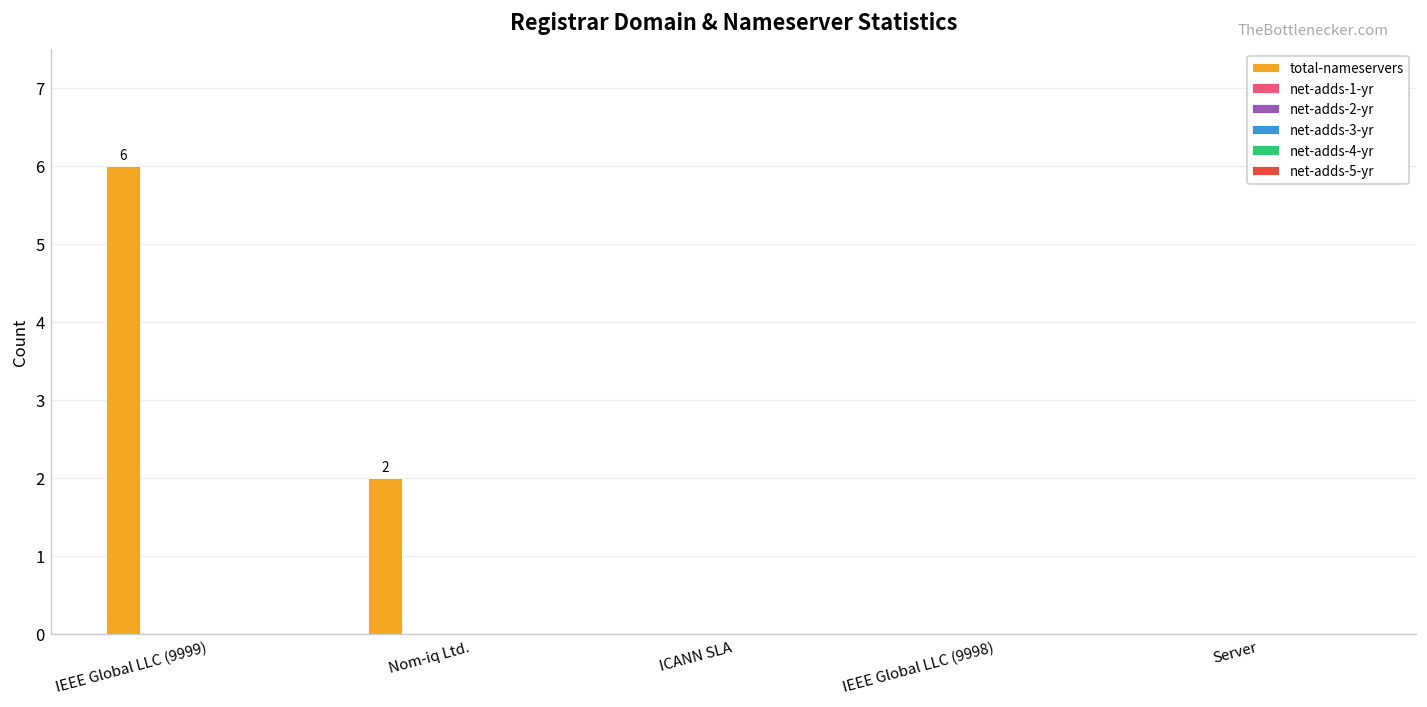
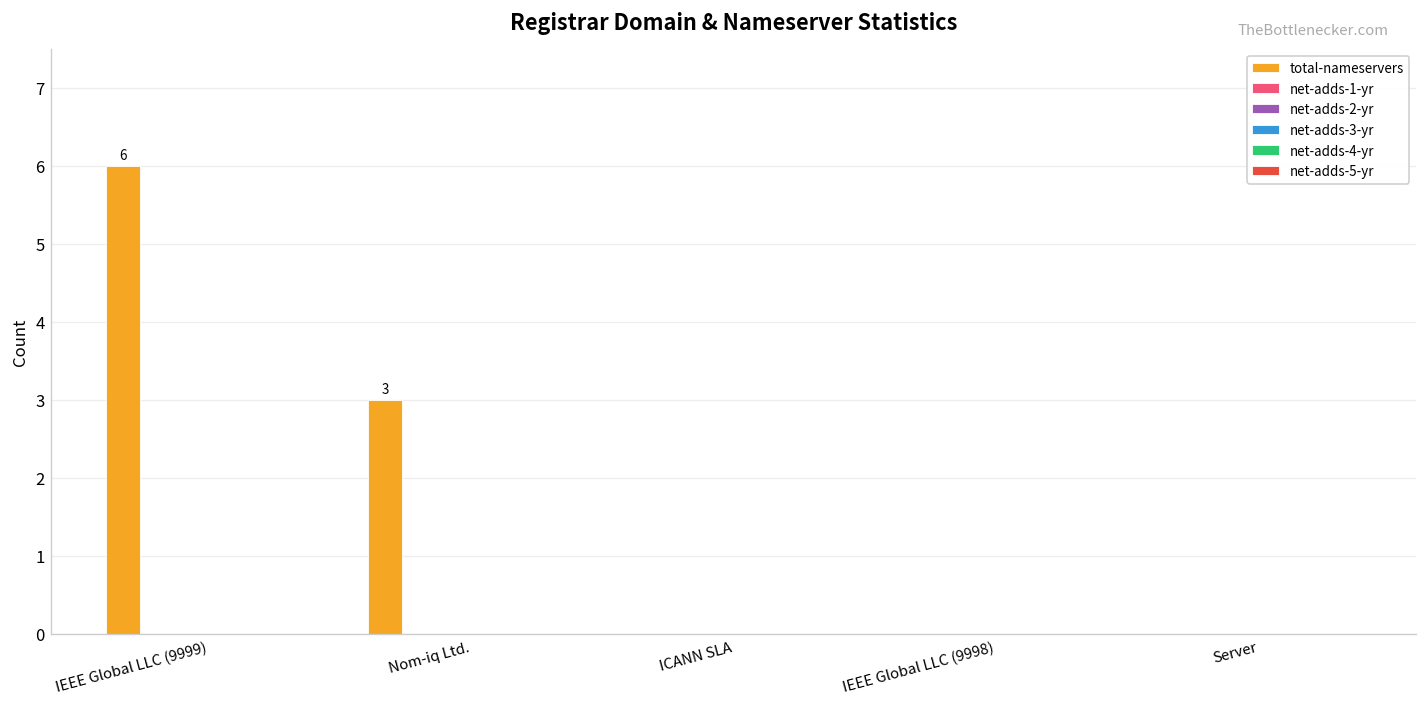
  {
    "total-nameservers": {
      "IEEE Global LLC (9999)": 6,
-     "Nom-iq Ltd.": 2
+     "Nom-iq Ltd.": 3
    },
    "net-adds-1-yr": {
      "IEEE Global LLC (9999)": 0.0,
      "Nom-iq Ltd.": 0.0,
      "ICANN SLA": 0.0,
      "IEEE Global LLC (9998)": 0.0,
      "Server": 0.0
    },
    "net-adds-2-yr": {
      "IEEE Global LLC (9999)": 0.0,
      "Nom-iq Ltd.": 0.0,
      "ICANN SLA": 0.0,
      "IEEE Global LLC (9998)": 0.0,
      "Server": 0.0
    },
    "net-adds-3-yr": {
      "IEEE Global LLC (9999)": 0.0,
      "Nom-iq Ltd.": 0.0,
      "ICANN SLA": 0.0,
      "IEEE Global LLC (9998)": 0.0,
      "Server": 0.0
    },
    "net-adds-4-yr": {
      "IEEE Global LLC (9999)": 0.0,
      "Nom-iq Ltd.": 0.0,
      "ICANN SLA": 0.0,
      "IEEE Global LLC (9998)": 0.0,
      "Server": 0.0
    },
    "net-adds-5-yr": {
      "IEEE Global LLC (9999)": 0.0,
      "Nom-iq Ltd.": 0.0,
      "ICANN SLA": 0.0,
      "IEEE Global LLC (9998)": 0.0,
      "Server": 0.0
    }
  }
